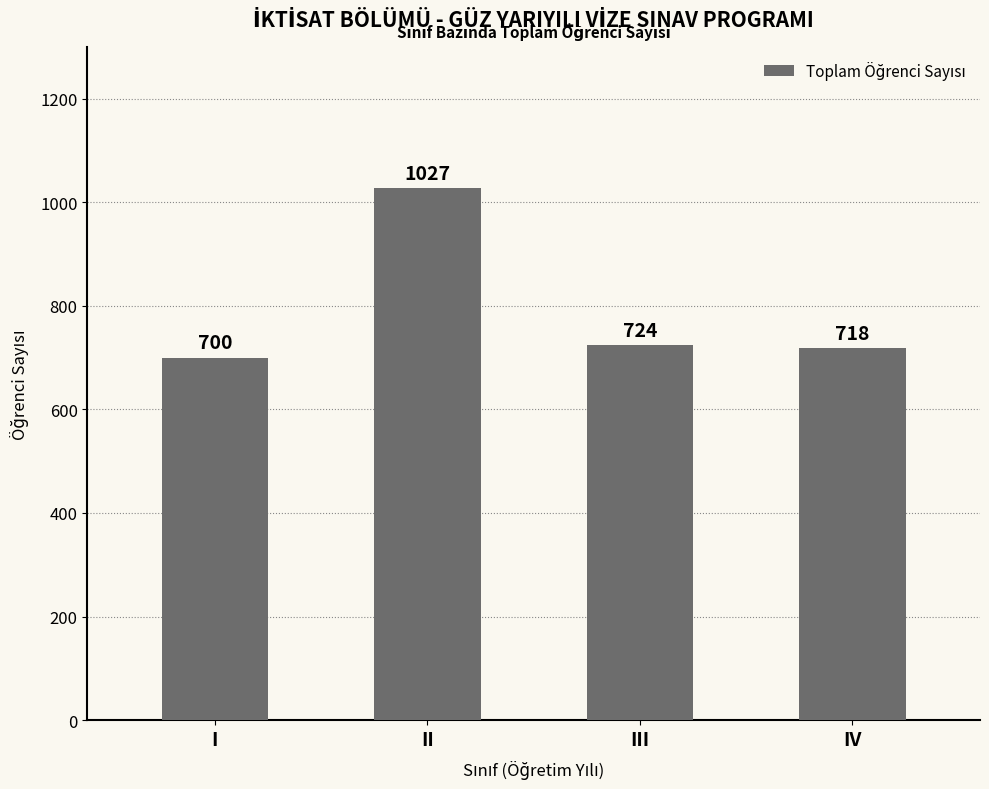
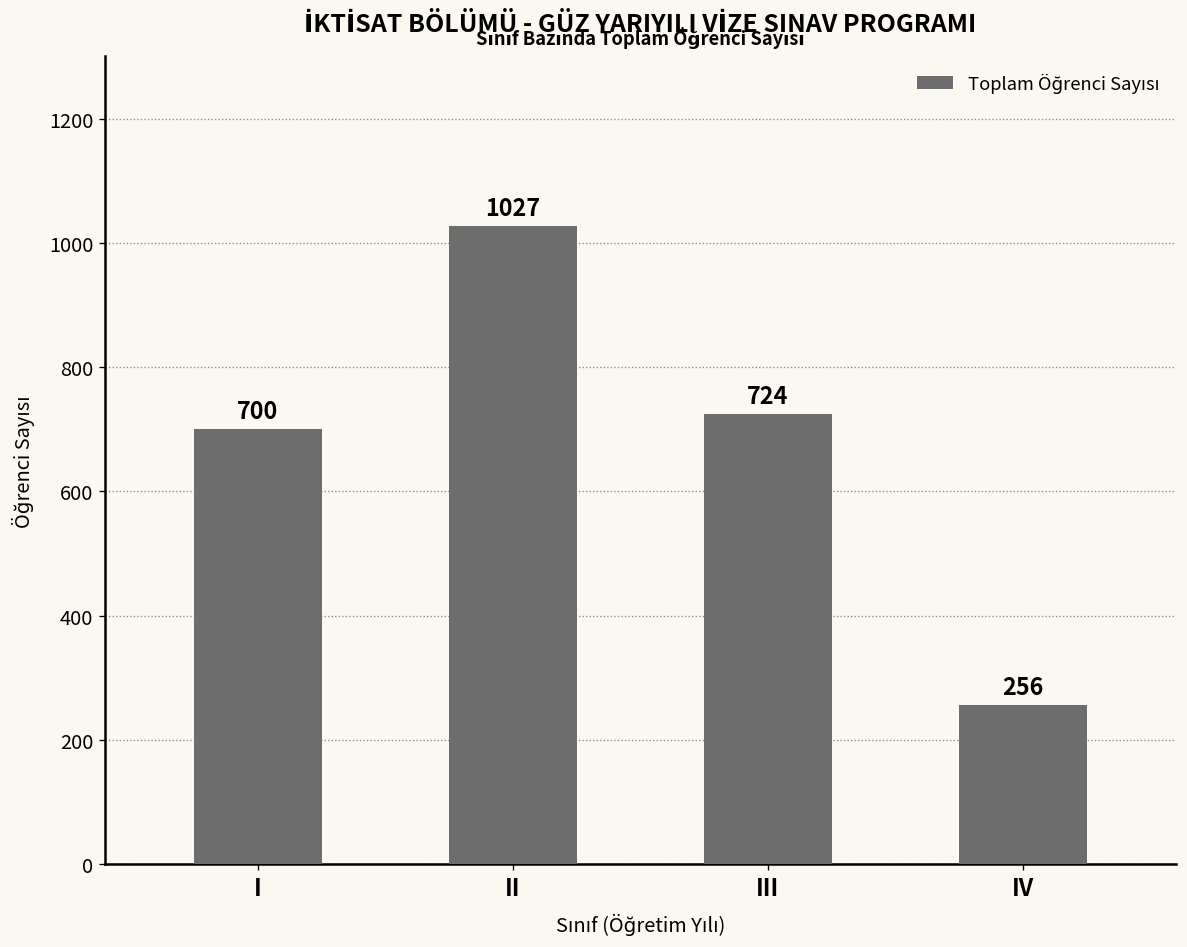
  {
    "I": 700,
    "II": 1027,
    "III": 724,
-   "IV": 718
+   "IV": 256
  }
